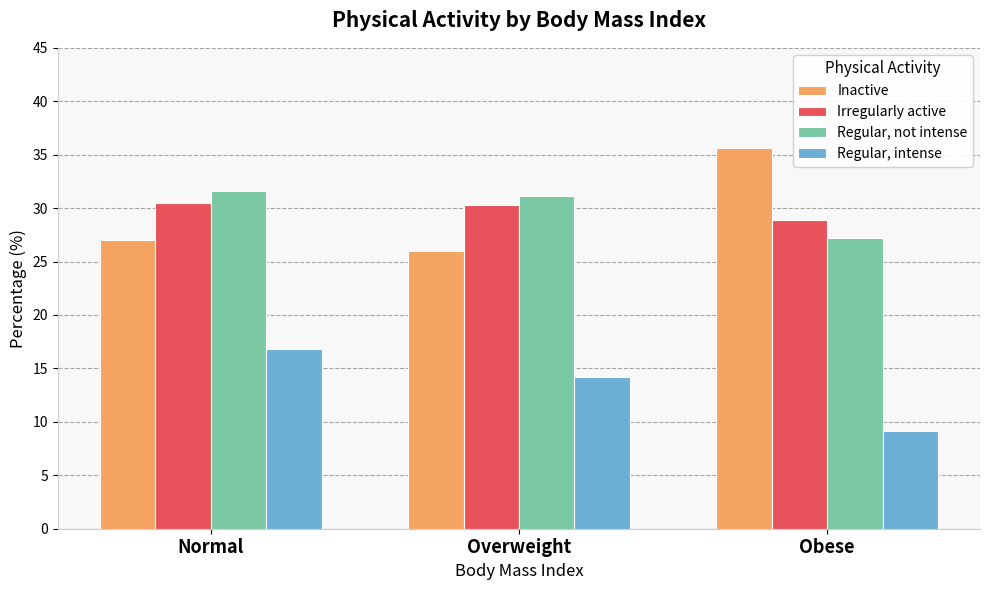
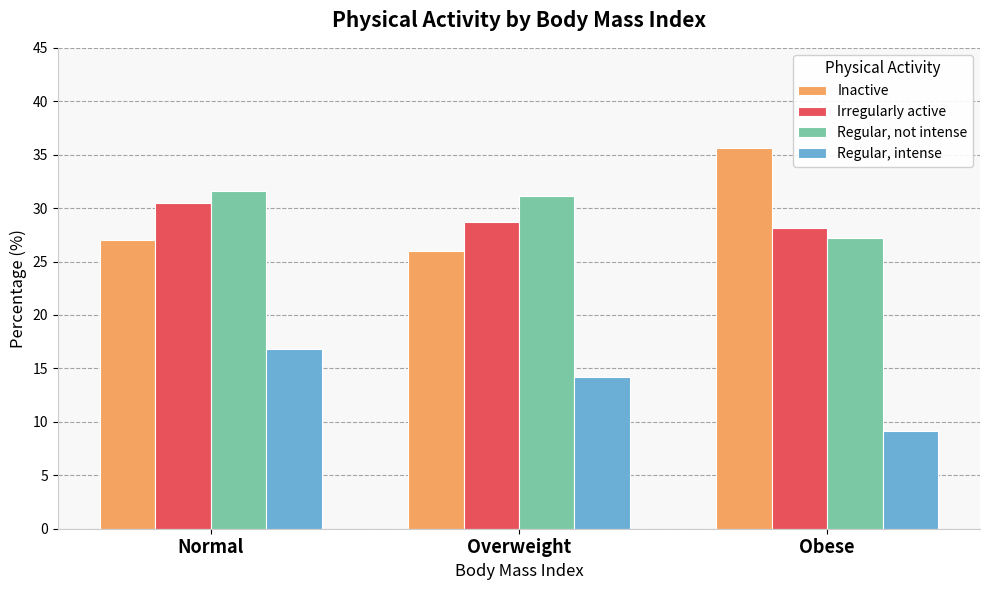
  {
    "Inactive": {
      "Normal": 27.0,
      "Overweight": 26.0,
      "Obese": 35.6
    },
    "Irregularly active": {
      "Normal": 30.5,
-     "Overweight": 30.3,
-     "Obese": 28.9
+     "Overweight": 28.7,
+     "Obese": 28.1
    }
  }
